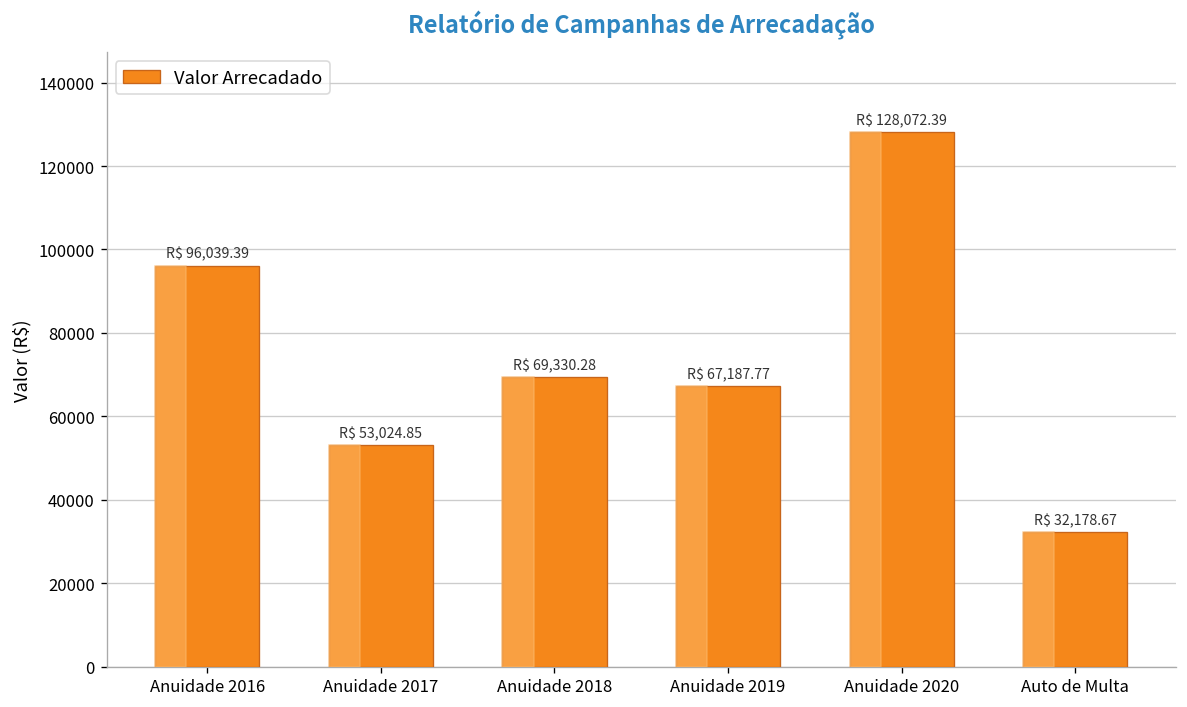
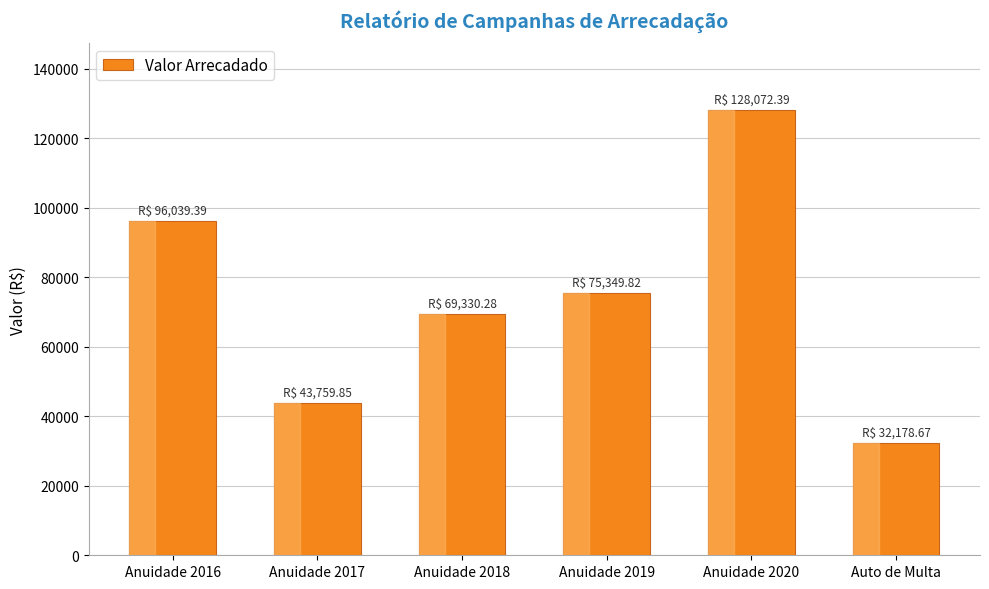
  {
    "Anuidade 2016": "96,039.39",
-   "Anuidade 2017": "53,024.85",
+   "Anuidade 2017": "43,759.85",
    "Anuidade 2018": "69,330.28",
-   "Anuidade 2019": "67,187.77",
+   "Anuidade 2019": "75,349.82",
    "Anuidade 2020": "128,072.39",
    "Auto de Multa": "32,178.67"
  }
